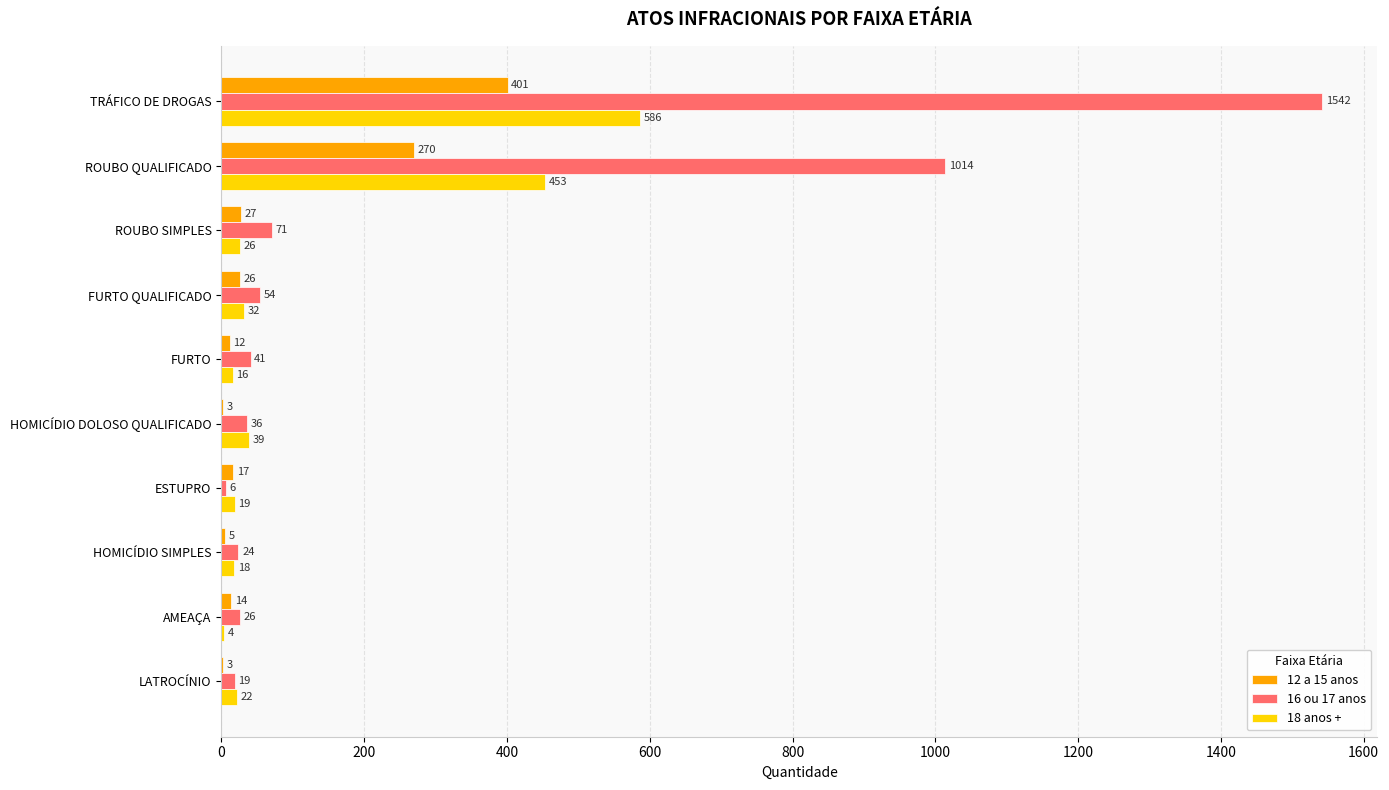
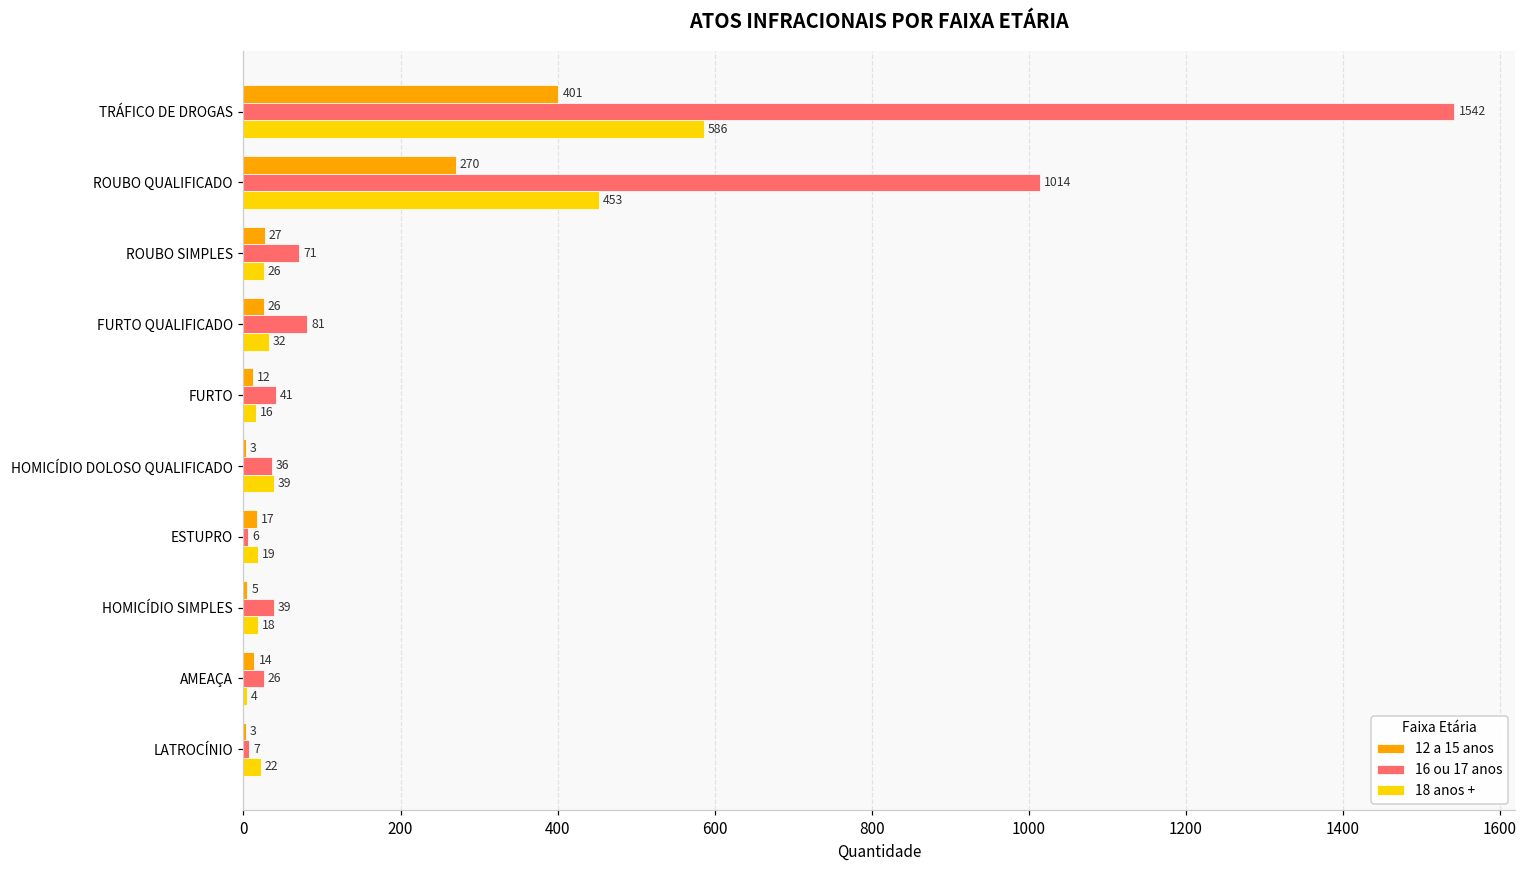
  {
    "16 ou 17 anos": {
      "TRÁFICO DE DROGAS": 1542,
      "ROUBO QUALIFICADO": 1014,
      "ROUBO SIMPLES": 71,
-     "FURTO QUALIFICADO": 54,
+     "FURTO QUALIFICADO": 81,
      "FURTO": 41,
      "HOMICÍDIO DOLOSO QUALIFICADO": 36,
      "ESTUPRO": 6,
-     "HOMICÍDIO SIMPLES": 24,
+     "HOMICÍDIO SIMPLES": 39,
      "AMEAÇA": 26,
-     "LATROCÍNIO": 19
+     "LATROCÍNIO": 7
    }
  }
